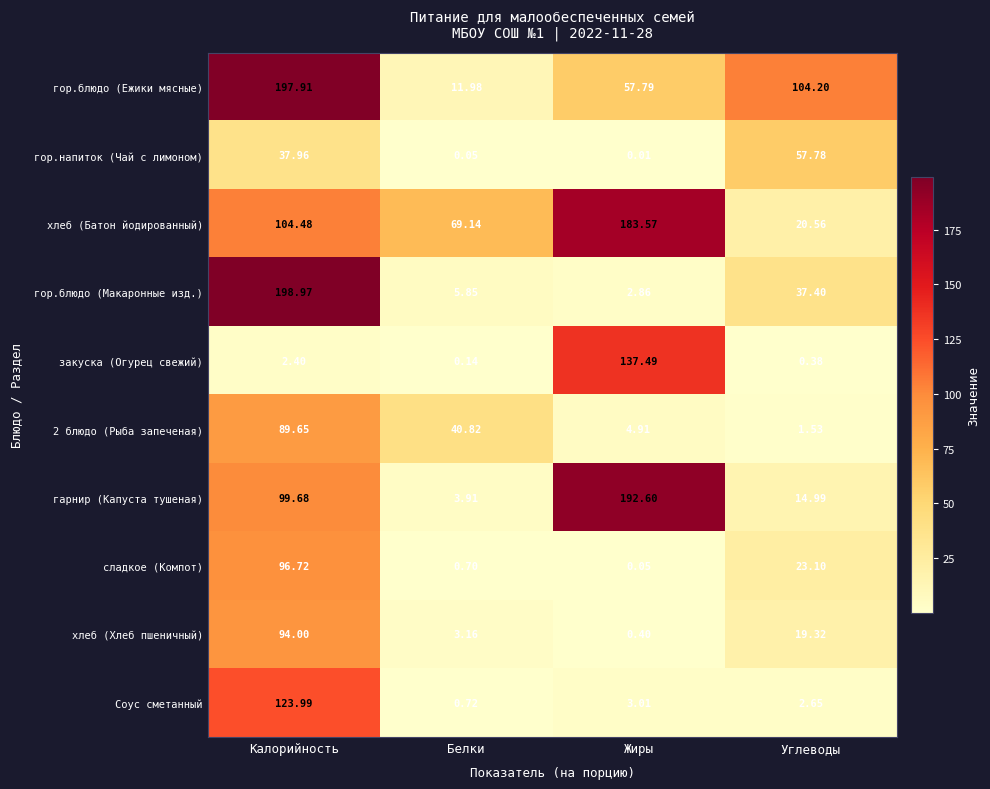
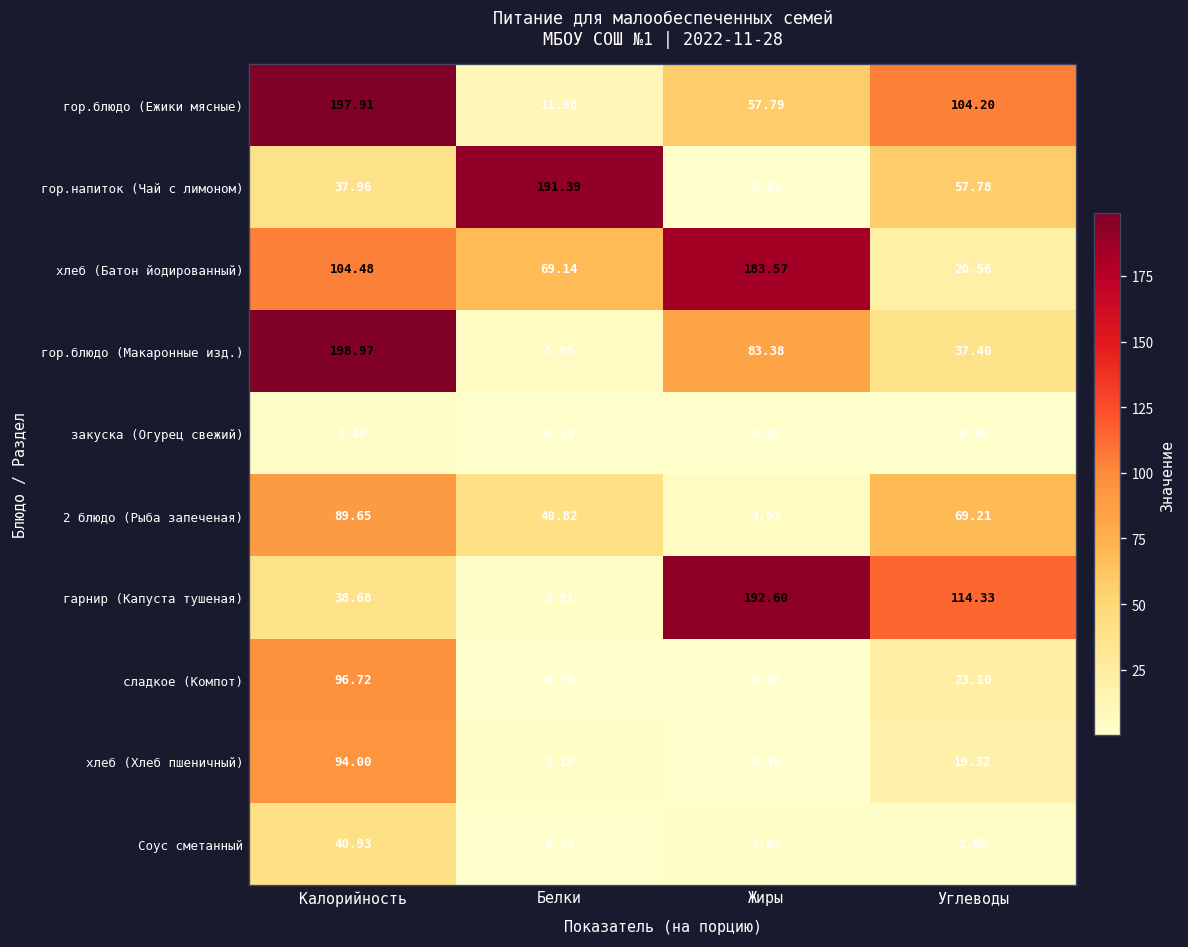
  {
    "гор.блюдо (Ежики мясные)": {
      "Калорийность": 197.91,
      "Белки": 11.98,
      "Жиры": 57.79,
      "Углеводы": 104.20
    },
    "гор.напиток (Чай с лимоном)": {
      "Калорийность": 37.96,
-     "Белки": 0.05,
+     "Белки": 191.39,
      "Жиры": 0.01,
      "Углеводы": 57.78
    },
    "хлеб (Батон йодированный)": {
      "Калорийность": 104.48,
      "Белки": 69.14,
      "Жиры": 183.57,
      "Углеводы": 20.56
    },
    "гор.блюдо (Макаронные изд.)": {
      "Калорийность": 198.97,
      "Белки": 5.85,
-     "Жиры": 2.86,
+     "Жиры": 83.38,
      "Углеводы": 37.40
    },
    "закуска (Огурец свежий)": {
      "Калорийность": 2.40,
      "Белки": 0.14,
-     "Жиры": 137.49,
+     "Жиры": 0.02,
      "Углеводы": 0.38
    },
    "2 блюдо (Рыба запеченая)": {
      "Калорийность": 89.65,
      "Белки": 40.82,
      "Жиры": 4.91,
-     "Углеводы": 1.53
+     "Углеводы": 69.21
    },
    "гарнир (Капуста тушеная)": {
-     "Калорийность": 99.68,
+     "Калорийность": 38.68,
      "Белки": 3.91,
      "Жиры": 192.60,
-     "Углеводы": 14.99
+     "Углеводы": 114.33
    },
    "сладкое (Компот)": {
      "Калорийность": 96.72,
      "Белки": 0.70,
      "Жиры": 0.05,
      "Углеводы": 23.10
    },
    "хлеб (Хлеб пшеничный)": {
      "Калорийность": 94.00,
      "Белки": 3.16,
      "Жиры": 0.40,
      "Углеводы": 19.32
    },
    "Соус сметанный": {
-     "Калорийность": 123.99,
+     "Калорийность": 40.93,
      "Белки": 0.72,
      "Жиры": 3.01,
      "Углеводы": 2.65
    }
  }
